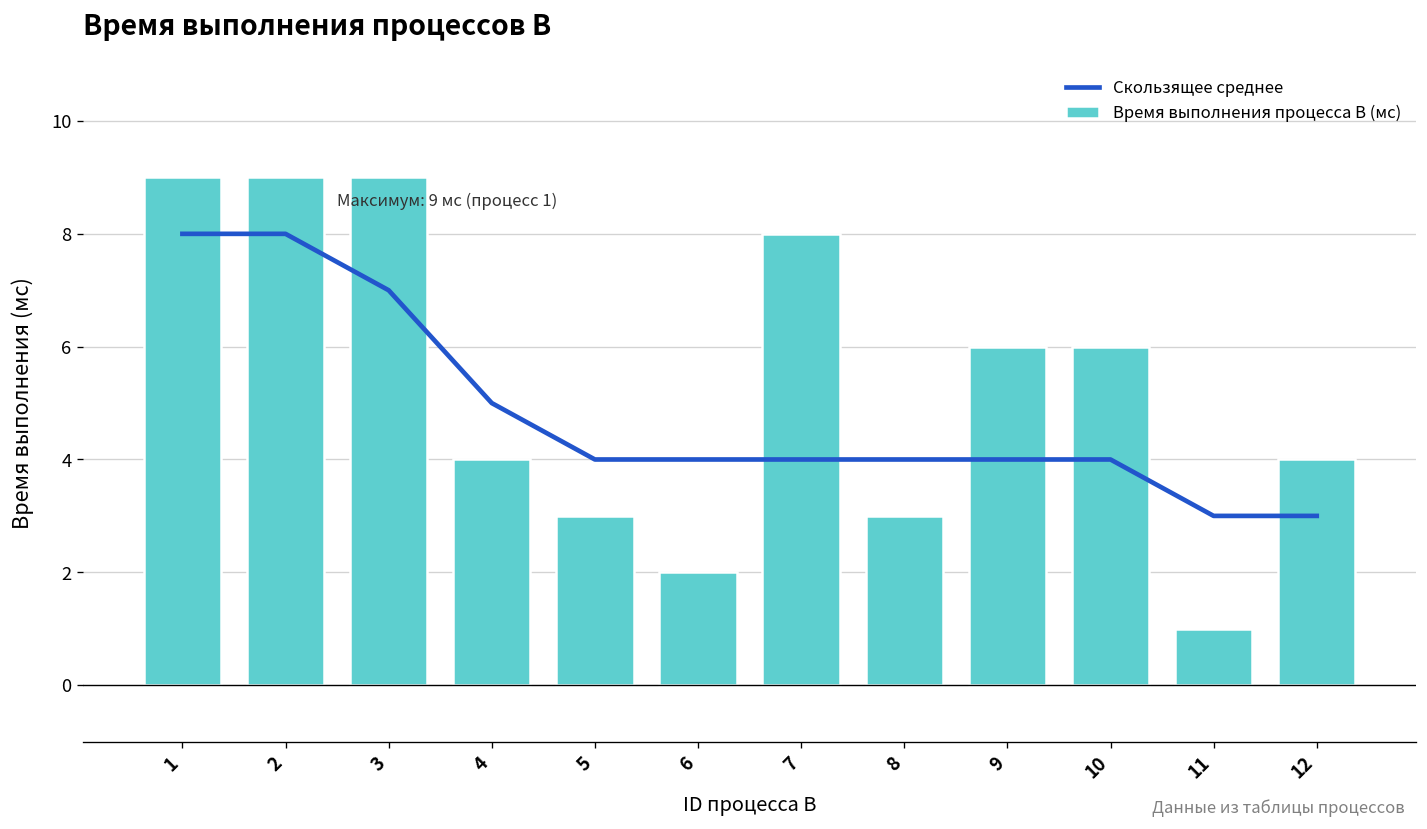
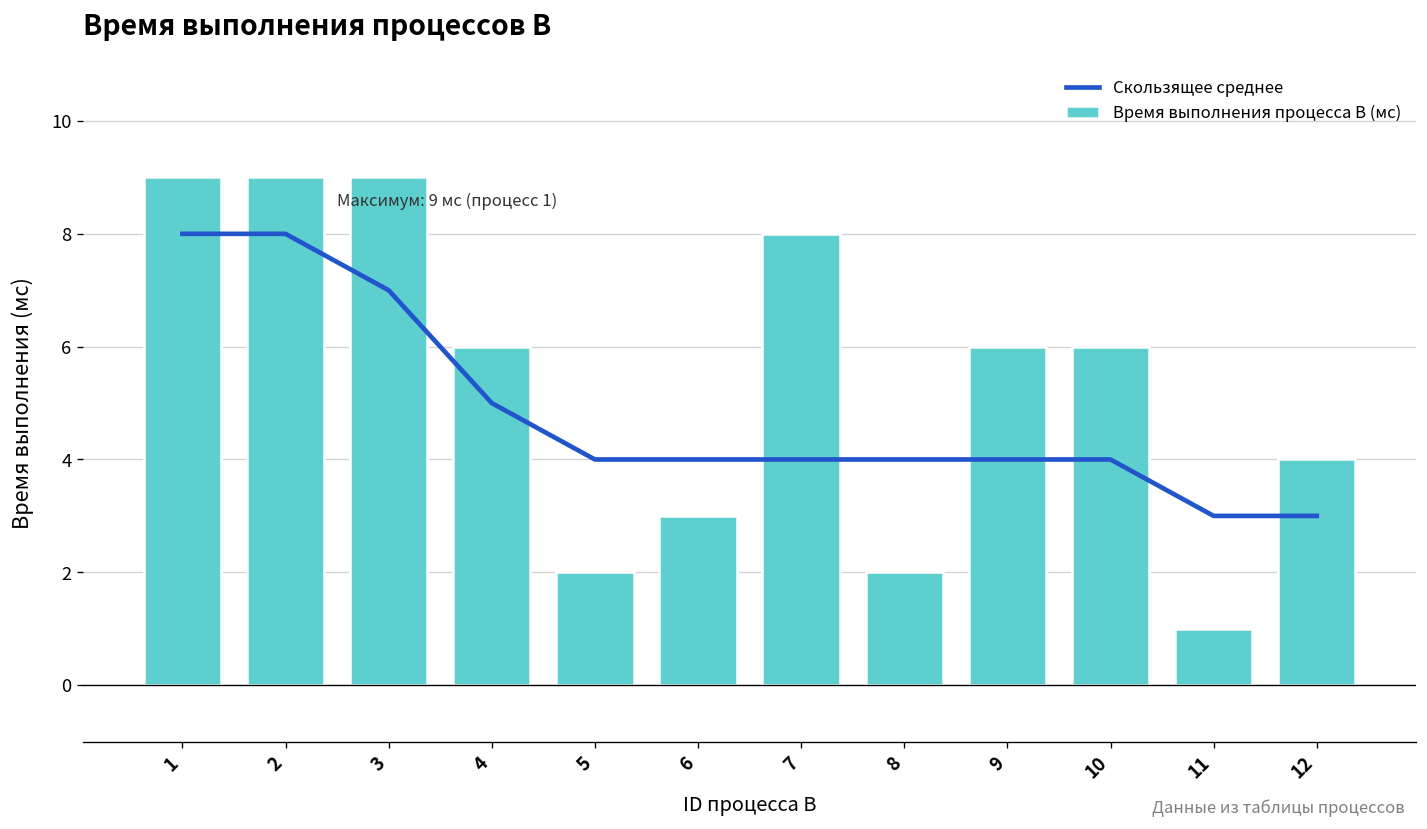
  {
    "Скользящее среднее": {
      "1": 8,
      "2": 8,
      "3": 7,
      "4": 5,
      "5": 4,
      "6": 4,
      "7": 4,
      "8": 4,
      "9": 4,
      "10": 4,
      "11": 3,
      "12": 3
    },
    "Время выполнения процесса B (мс)": {
      "1": 9,
      "2": 9,
-     "4": 4,
-     "5": 3,
-     "6": 2,
+     "4": 6,
+     "5": 2,
+     "6": 3,
      "7": 8,
-     "8": 3,
+     "8": 2,
      "9": 6,
      "10": 6,
      "11": 1,
      "12": 4
    }
  }
